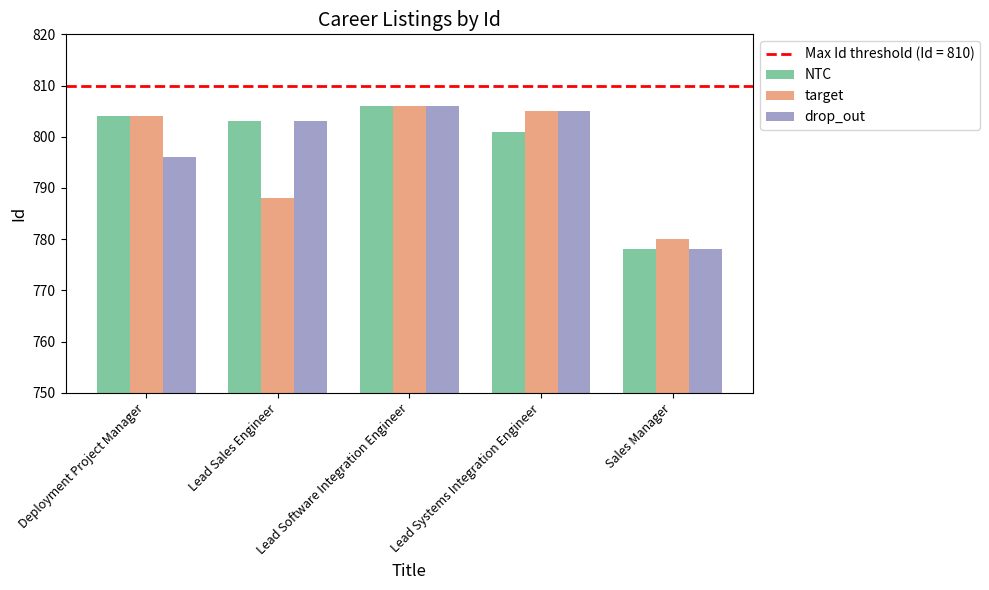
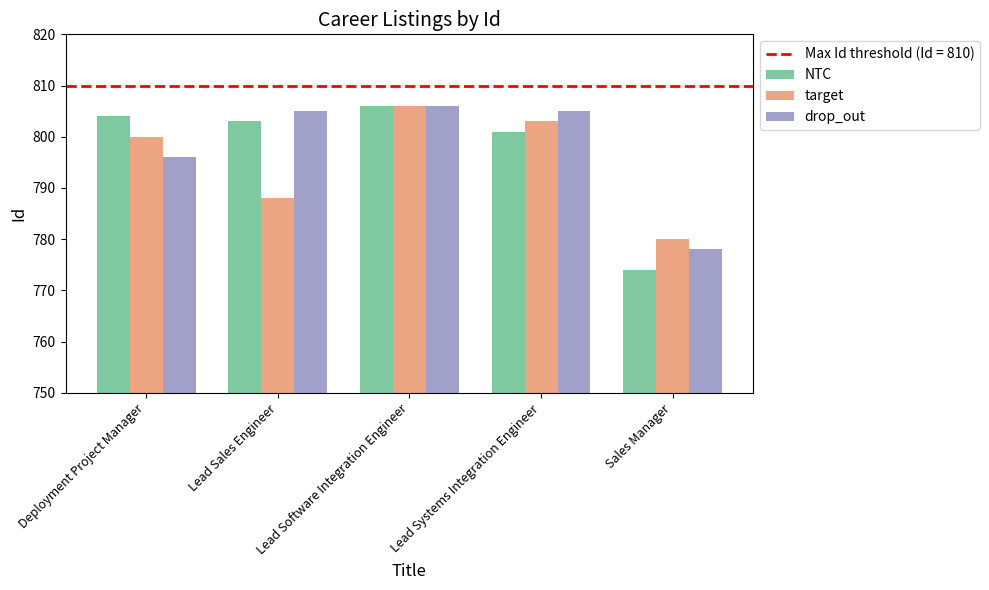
  {
    "NTC": {
      "Deployment Project Manager": 804,
      "Lead Sales Engineer": 803,
      "Lead Software Integration Engineer": 806,
      "Lead Systems Integration Engineer": 801,
-     "Sales Manager": 778
+     "Sales Manager": 774
    },
    "target": {
-     "Deployment Project Manager": 804,
+     "Deployment Project Manager": 800,
      "Lead Sales Engineer": 788,
      "Lead Software Integration Engineer": 806,
-     "Lead Systems Integration Engineer": 805,
+     "Lead Systems Integration Engineer": 803,
      "Sales Manager": 780
    },
    "drop_out": {
      "Deployment Project Manager": 796,
-     "Lead Sales Engineer": 803,
+     "Lead Sales Engineer": 805,
      "Lead Software Integration Engineer": 806,
      "Lead Systems Integration Engineer": 805,
      "Sales Manager": 778
    }
  }
